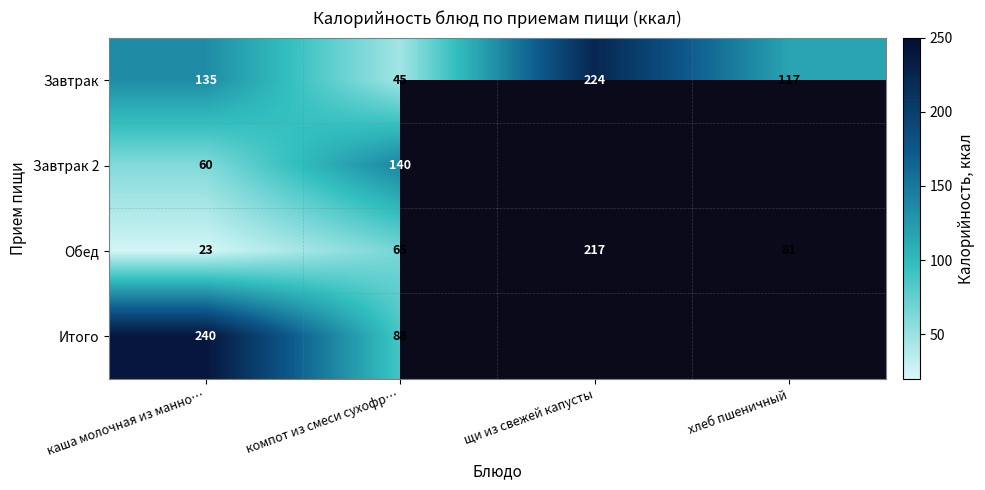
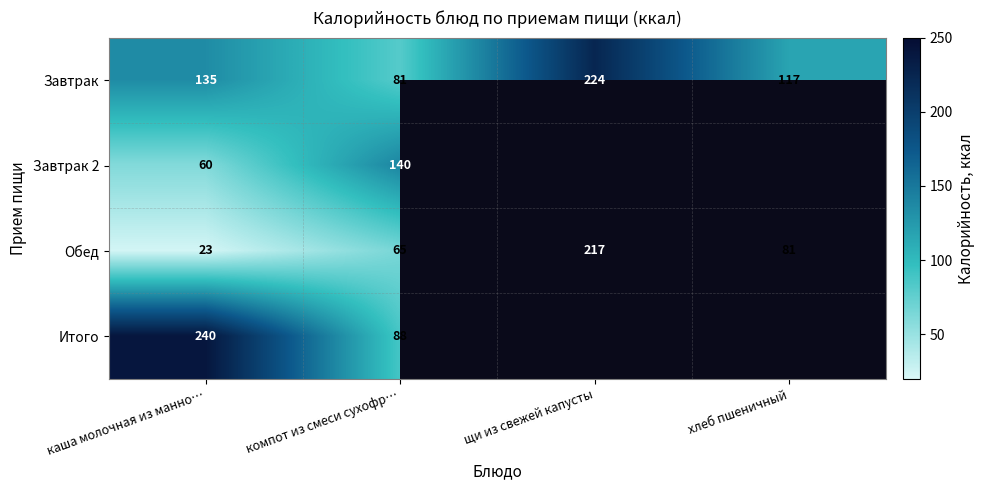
  {
    "Завтрак": {
      "каша молочная из манно…": 135,
-     "компот из смеси сухофр…": 45,
+     "компот из смеси сухофр…": 81,
      "щи из свежей капусты": 224
    },
    "Завтрак 2": {
      "каша молочная из манно…": 60,
      "компот из смеси сухофр…": 140
    },
    "Обед": {
      "каша молочная из манно…": 23,
      "щи из свежей капусты": 217
    },
    "Итого": {
      "каша молочная из манно…": 240
    }
  }
